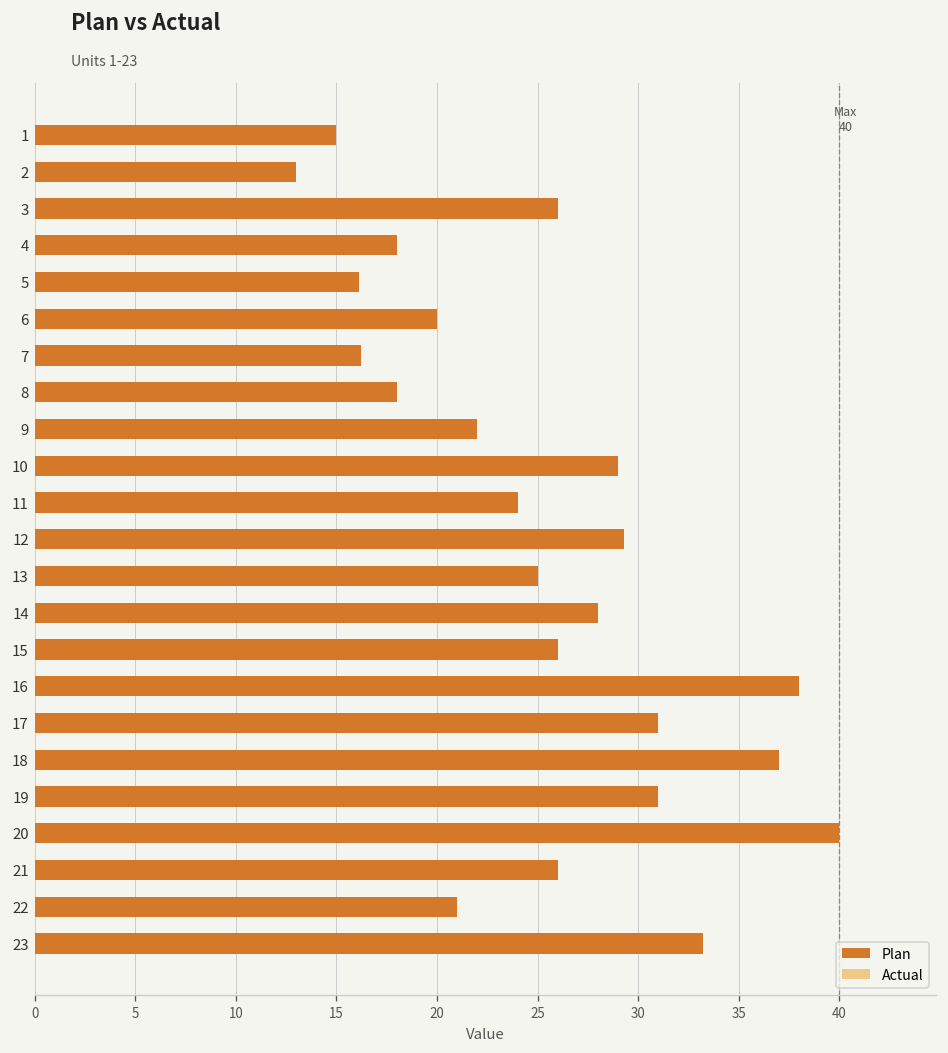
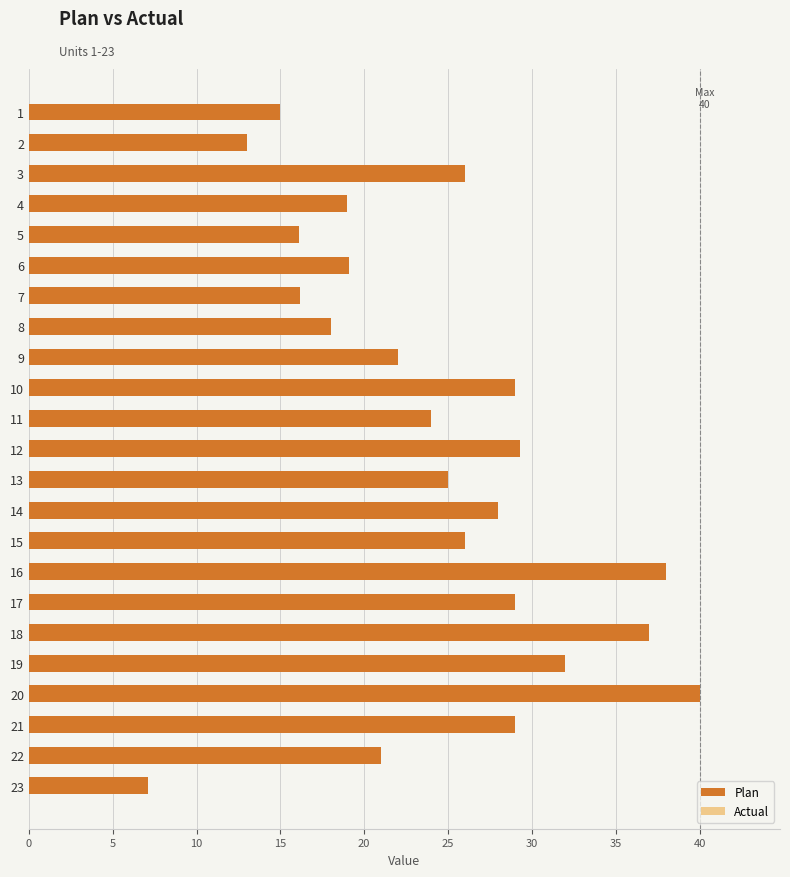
  {
    "Plan": {
      "1": 15.0,
      "2": 13.0,
      "3": 26.0,
-     "4": 18,
+     "4": 19,
      "5": 16.1,
-     "6": 20.0,
+     "6": 19.1,
      "7": 16.2,
      "8": 18.0,
      "9": 22.0,
      "10": 29.0,
      "11": 24.0,
      "12": 29.3,
      "13": 25.0,
      "14": 28.0,
      "15": 26.0,
      "16": 38.0,
-     "17": 31,
+     "17": 29,
      "18": 37.0,
-     "19": 31,
+     "19": 32,
      "20": 40.0,
-     "21": 26,
+     "21": 29,
      "22": 21.0,
-     "23": 33.2
+     "23": 7.1
    },
    "Actual": {
      "1": 0.0,
      "2": 0.0,
      "3": 0.0,
      "4": 0.0,
      "5": 0.0,
      "6": 0.0,
      "7": 0.0,
      "8": 0.0,
      "9": 0.0,
      "10": 0.0,
      "11": 0.0,
      "12": 0.0,
      "13": 0.0,
      "14": 0.0,
      "15": 0.0,
      "16": 0.0,
      "17": 0.0,
      "18": 0.0,
      "19": 0.0,
      "20": 0.0,
      "21": 0.0,
      "22": 0.0,
      "23": 0.0
    }
  }
